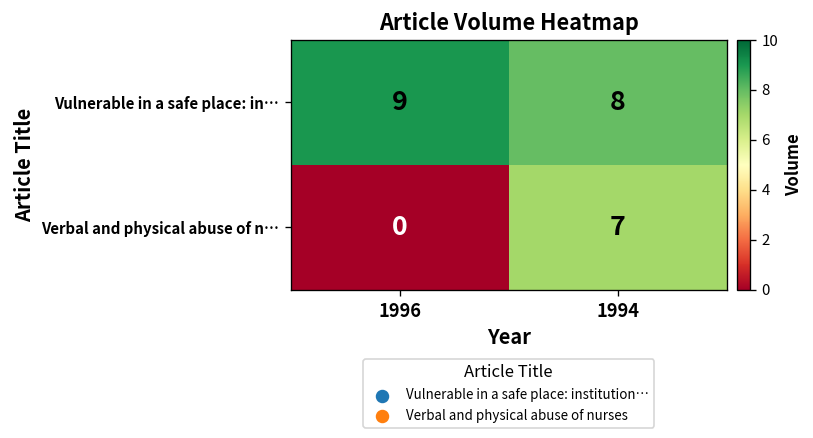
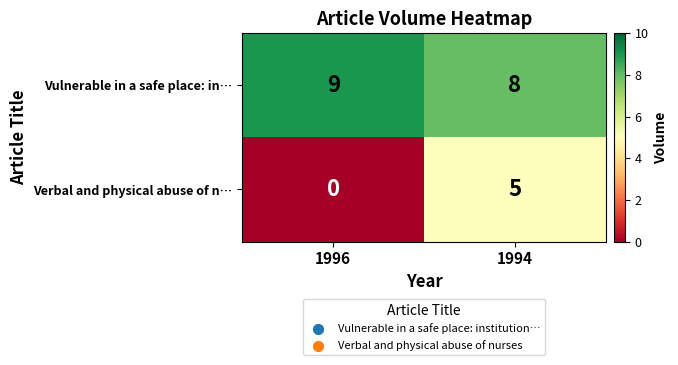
  {
    "Vulnerable in a safe place: in…": {
      "1996": 9,
      "1994": 8
    },
    "Verbal and physical abuse of n…": {
      "1996": 0,
-     "1994": 7
+     "1994": 5
    }
  }
